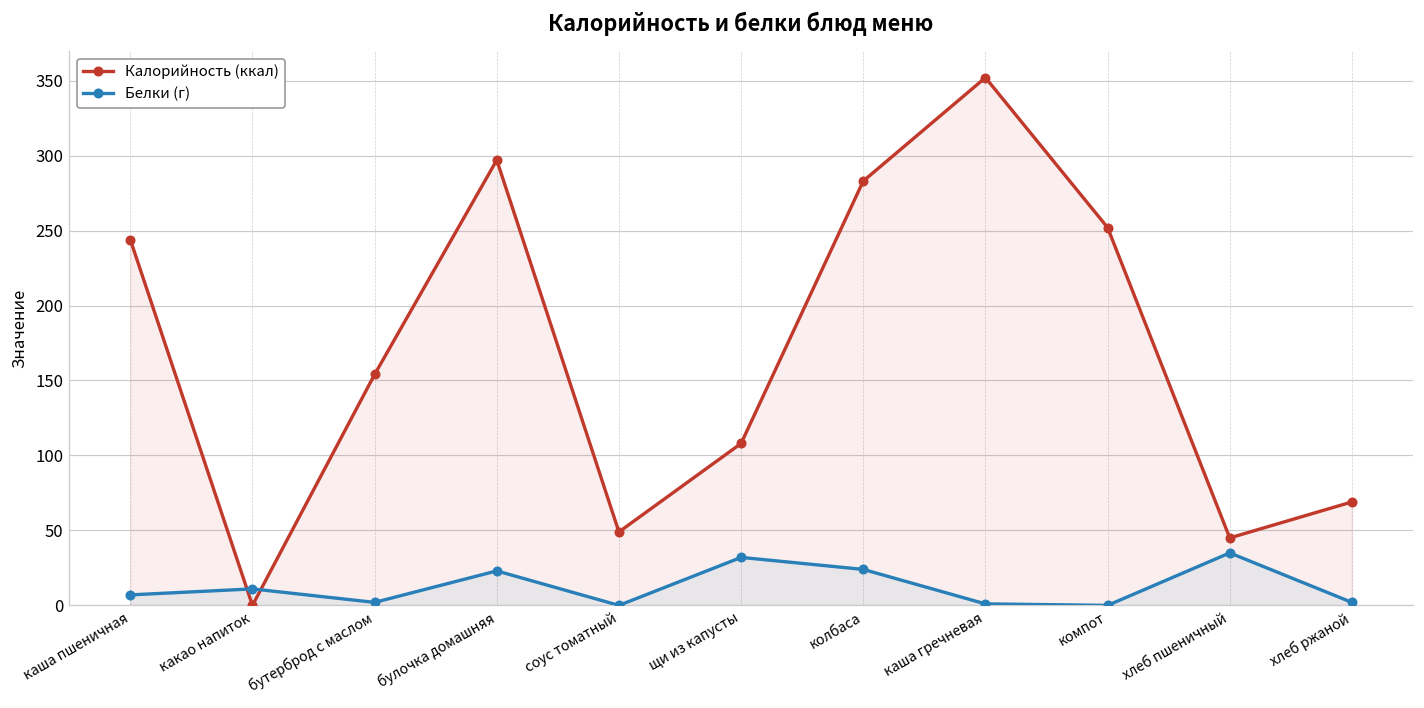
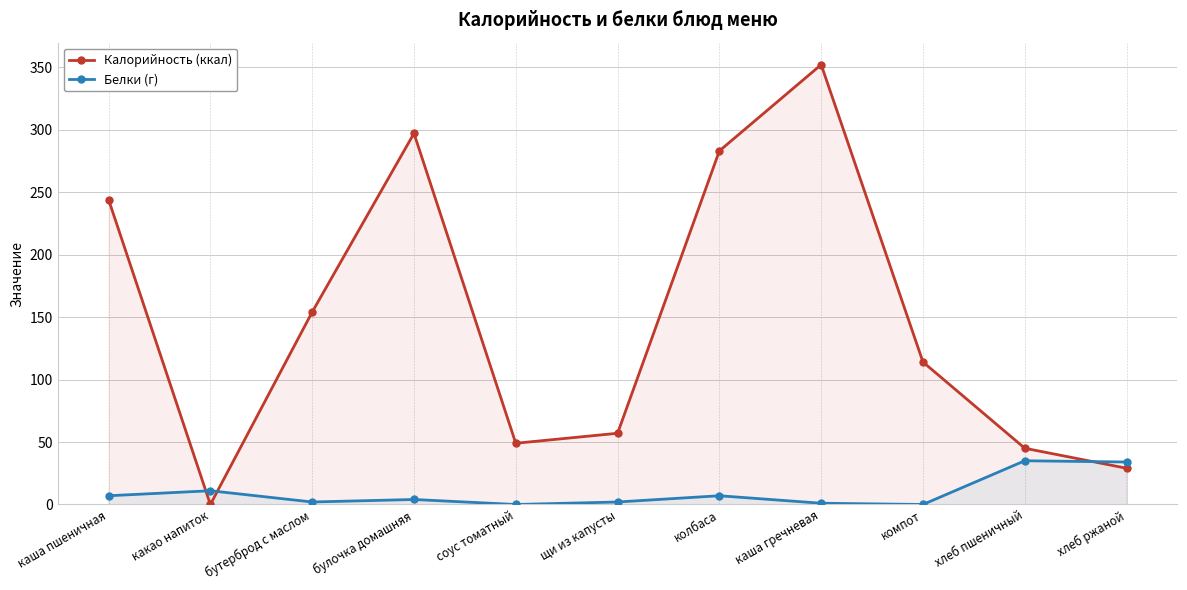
  {
    "Калорийность (ккал)": {
      "каша пшеничная": 244,
      "какао напиток": 0,
      "бутерброд с маслом": 154,
      "булочка домашняя": 297,
      "соус томатный": 49,
-     "щи из капусты": 108,
+     "щи из капусты": 57,
      "колбаса": 283,
      "каша гречневая": 352,
-     "компот": 252,
+     "компот": 114,
      "хлеб пшеничный": 45,
-     "хлеб ржаной": 69
+     "хлеб ржаной": 29
    },
    "Белки (г)": {
      "каша пшеничная": 7,
      "какао напиток": 11,
      "бутерброд с маслом": 2,
-     "булочка домашняя": 23,
+     "булочка домашняя": 4,
      "соус томатный": 0,
-     "щи из капусты": 32,
-     "колбаса": 24,
+     "щи из капусты": 2,
+     "колбаса": 7,
      "каша гречневая": 1,
      "компот": 0,
      "хлеб пшеничный": 35,
-     "хлеб ржаной": 2
+     "хлеб ржаной": 34
    }
  }
